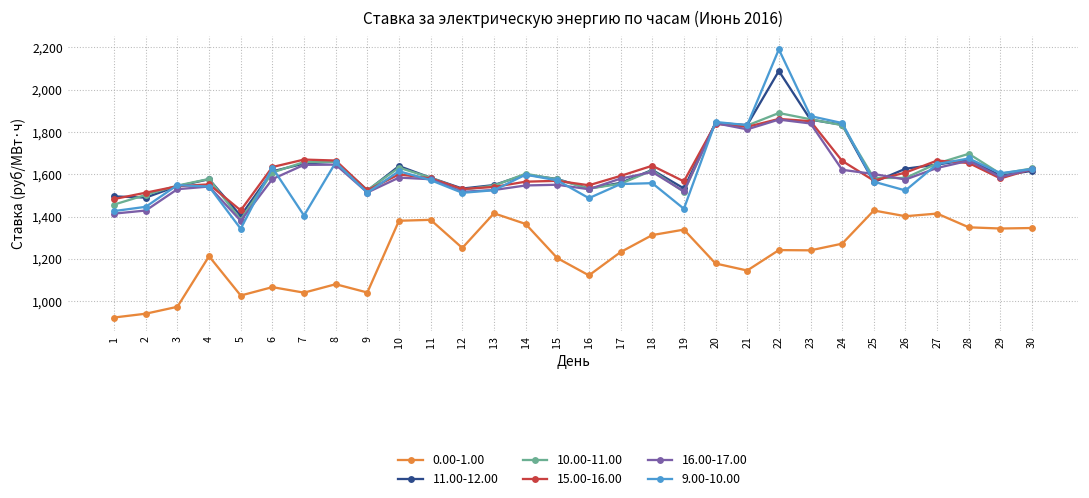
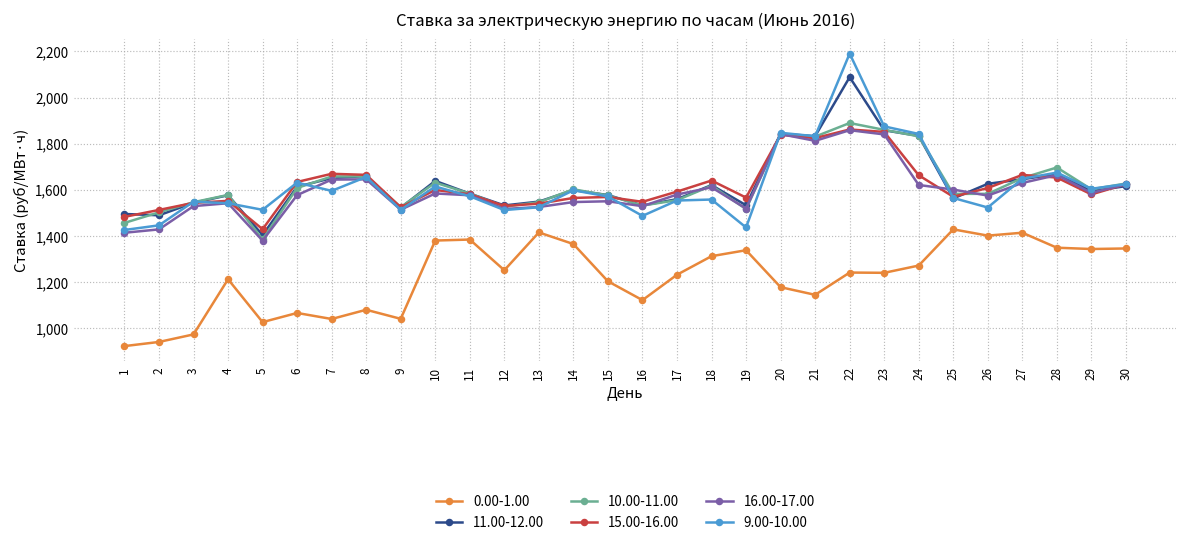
  {
    "0.00-1.00": {
      "1": "920",
      "2": "940",
      "3": "970",
      "4": "1,210",
      "5": "1,030",
      "6": "1,070",
      "7": "1,040",
      "8": "1,080",
      "9": "1,040",
      "10": "1,380",
      "11": "1,380",
      "12": "1,250",
      "13": "1,420",
      "14": "1,360",
      "15": "1,200",
      "16": "1,120",
      "17": "1,230",
      "18": "1,310",
      "19": "1,340",
      "20": "1,180",
      "21": "1,140",
      "22": "1,240",
      "23": "1,240",
      "24": "1,270",
      "25": "1,430",
      "26": "1,400",
      "27": "1,410",
      "28": "1,350",
      "29": "1,340",
      "30": "1,350"
    },
    "11.00-12.00": {
      "5": "1,400",
      "19": "1,530",
      "22": "2,090",
      "26": "1,630"
    },
    "10.00-11.00": {
      "1": "1,460",
      "22": "1,890",
      "28": "1,700"
    },
    "15.00-16.00": {
      "5": "1,430",
      "10": "1,600",
      "14": "1,560",
      "16": "1,550",
      "18": "1,640",
      "19": "1,570",
      "24": "1,660",
      "26": "1,610",
      "27": "1,660"
    },
    "16.00-17.00": {
      "2": "1,430",
      "3": "1,530",
      "6": "1,580",
      "10": "1,580",
      "14": "1,550",
      "15": "1,550",
      "24": "1,620",
      "25": "1,600",
      "27": "1,630"
    },
    "9.00-10.00": {
      "2": "1,450",
-     "5": "1,340",
-     "7": "1,400",
+     "5": "1,510",
+     "7": "1,600",
      "10": "1,610",
      "16": "1,490",
      "18": "1,560",
      "19": "1,440",
      "22": "2,190",
      "23": "1,880",
      "26": "1,520"
    }
  }
